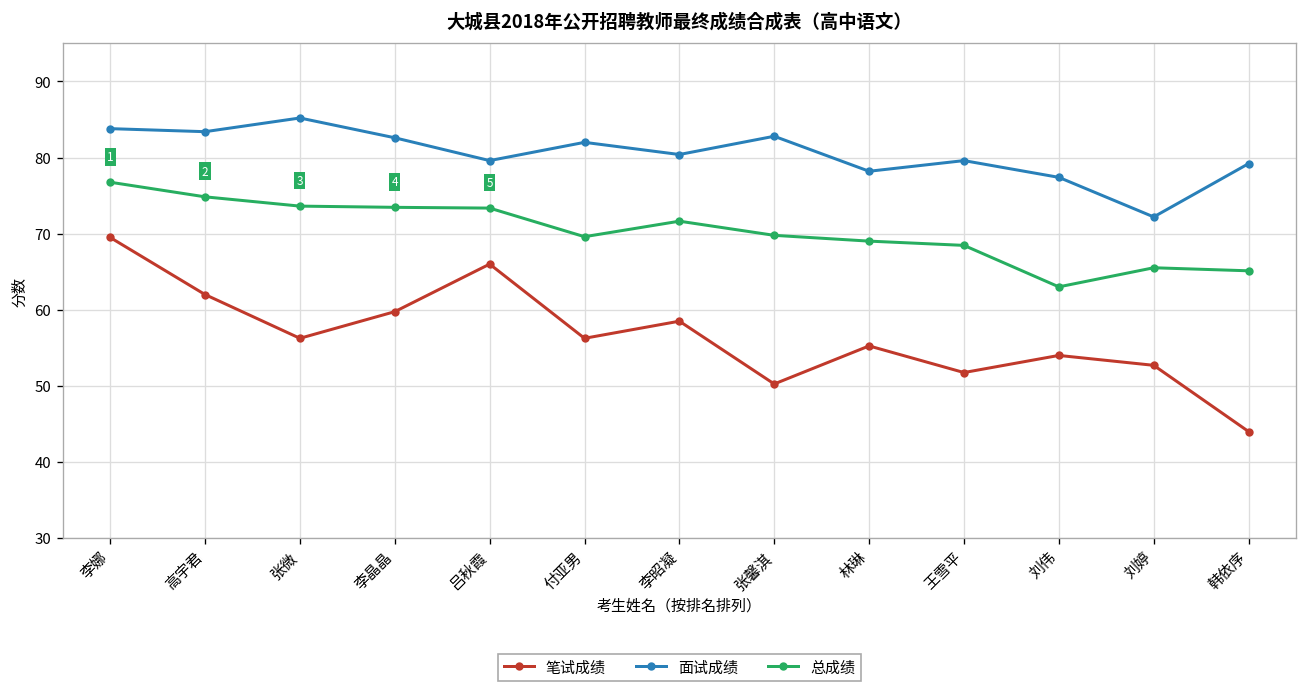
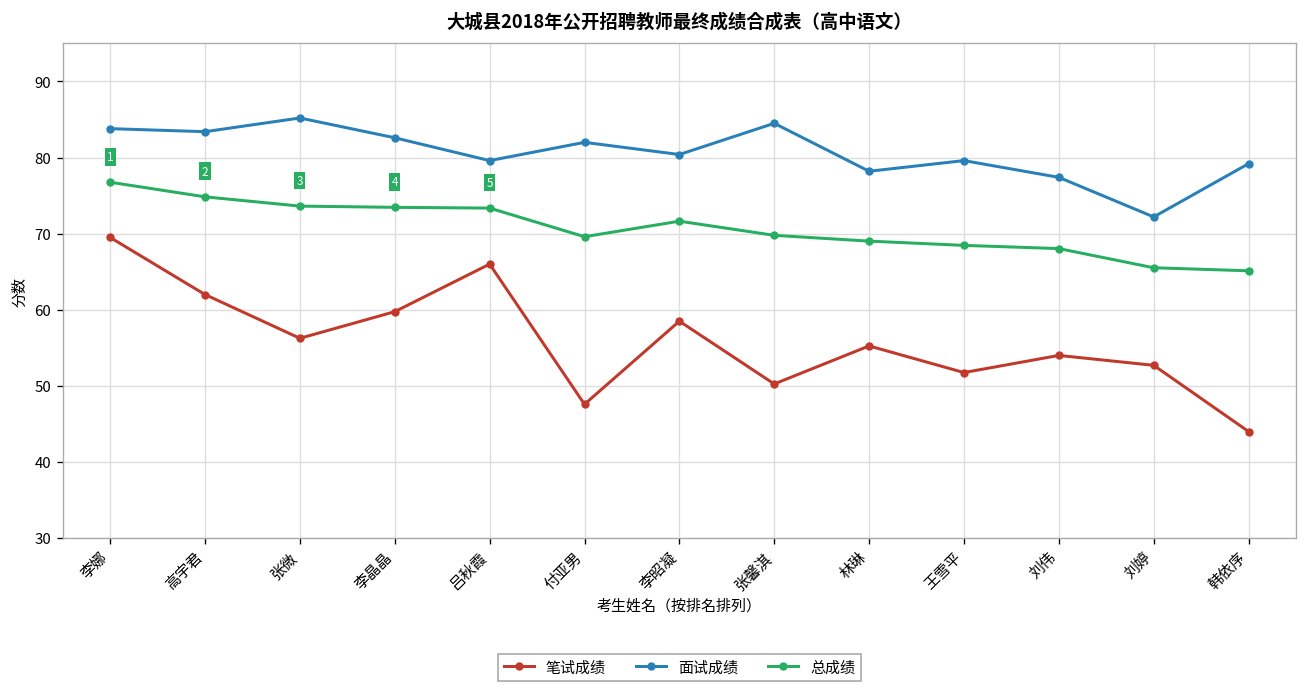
  {
    "笔试成绩": {
      "李娜": 70,
      "高宇君": 62,
      "张微": 56,
      "李晶晶": 60,
      "吕秋霞": 66,
-     "付亚男": 56,
+     "付亚男": 48,
      "李昭凝": 59,
      "张馨淇": 50,
      "林琳": 55,
      "王雪平": 52,
      "刘伟": 54,
      "刘婷": 53,
      "韩依序": 44
    },
    "面试成绩": {
      "李娜": 84,
      "高宇君": 83,
      "张微": 85,
      "李晶晶": 83,
      "付亚男": 82,
      "李昭凝": 80,
-     "张馨淇": 83,
+     "张馨淇": 85,
      "林琳": 78,
      "王雪平": 80,
      "刘伟": 77,
      "刘婷": 72,
      "韩依序": 79
    },
    "总成绩": {
      "吕秋霞": 73,
      "付亚男": 70,
      "李昭凝": 72,
      "张馨淇": 70,
      "林琳": 69,
      "王雪平": 68,
-     "刘伟": 63,
+     "刘伟": 68,
      "刘婷": 66,
      "韩依序": 65
    }
  }
